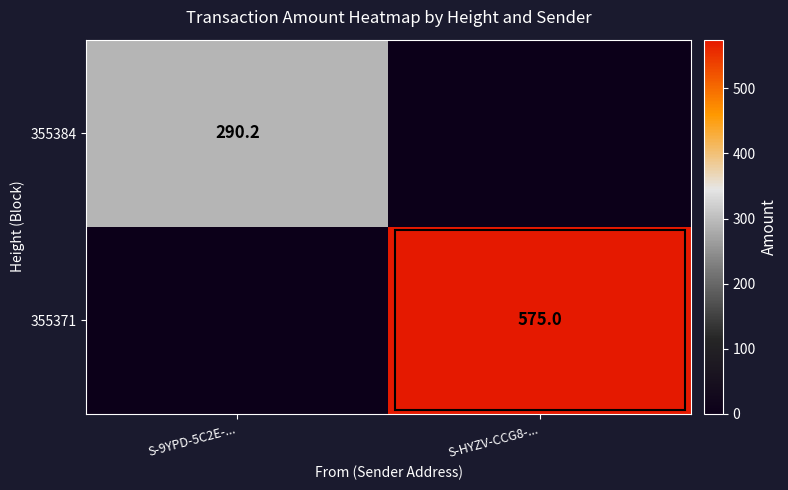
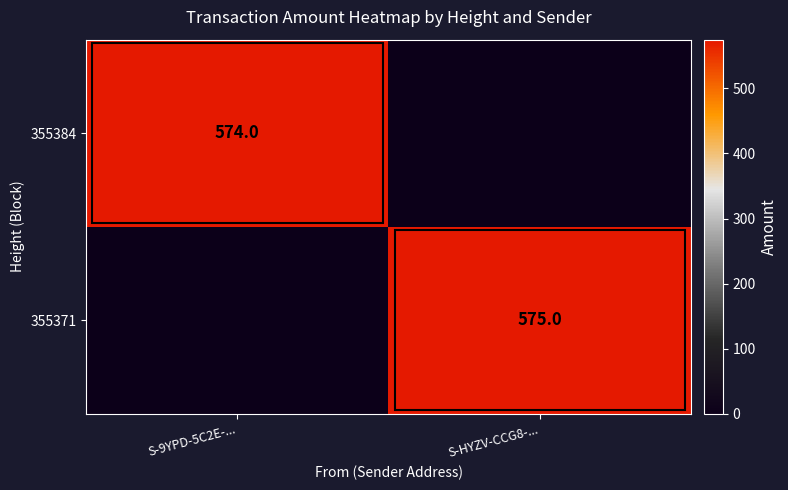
  {
    "355384": {
-     "S-9YPD-5C2E-...": 290.2
+     "S-9YPD-5C2E-...": 574.0
    },
    "355371": {
      "S-HYZV-CCG8-...": 575.0
    }
  }
